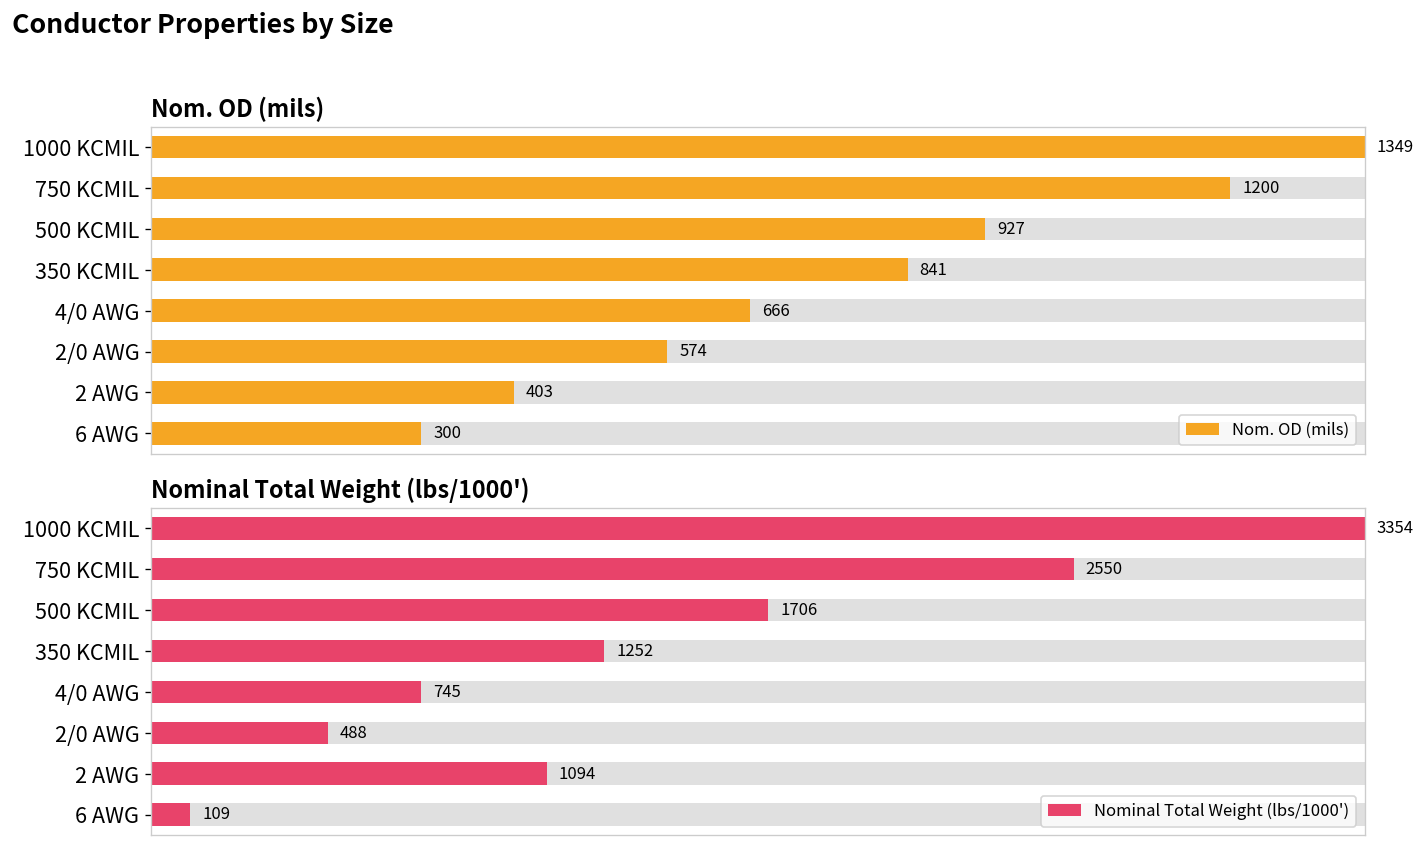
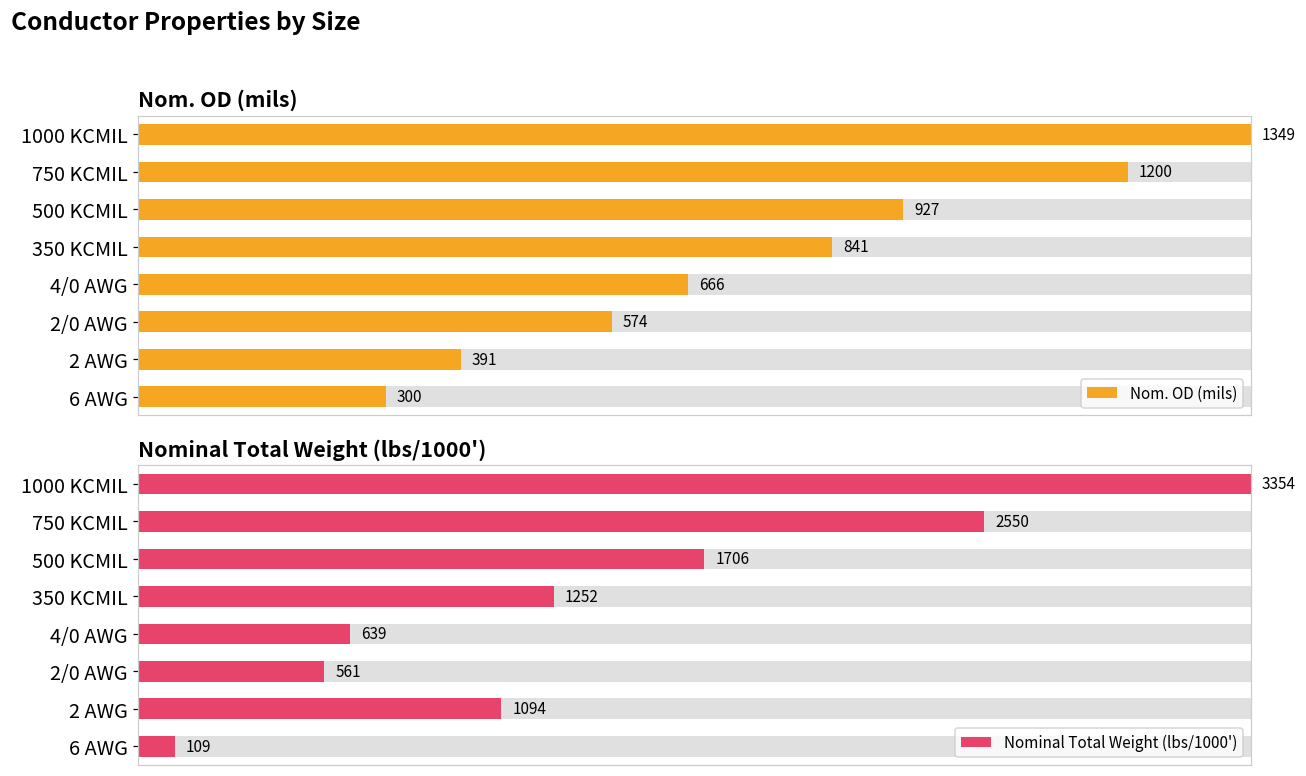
  {
    "Nom. OD (mils)": {
      "Nom. OD (mils)": {
-       "2 AWG": 403
+       "2 AWG": 391
      }
    },
    "Nominal Total Weight (lbs/1000')": {
      "Nominal Total Weight (lbs/1000')": {
-       "4/0 AWG": 745,
-       "2/0 AWG": 488
+       "4/0 AWG": 639,
+       "2/0 AWG": 561
      }
    }
  }
